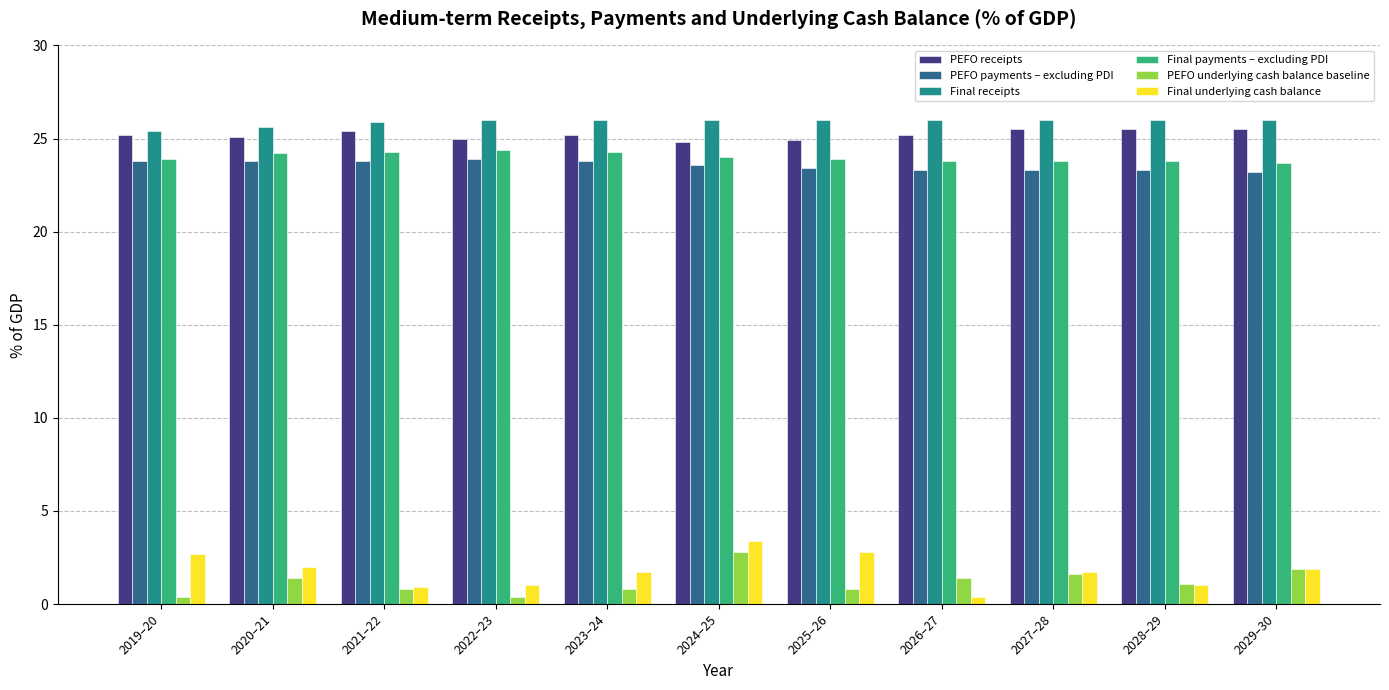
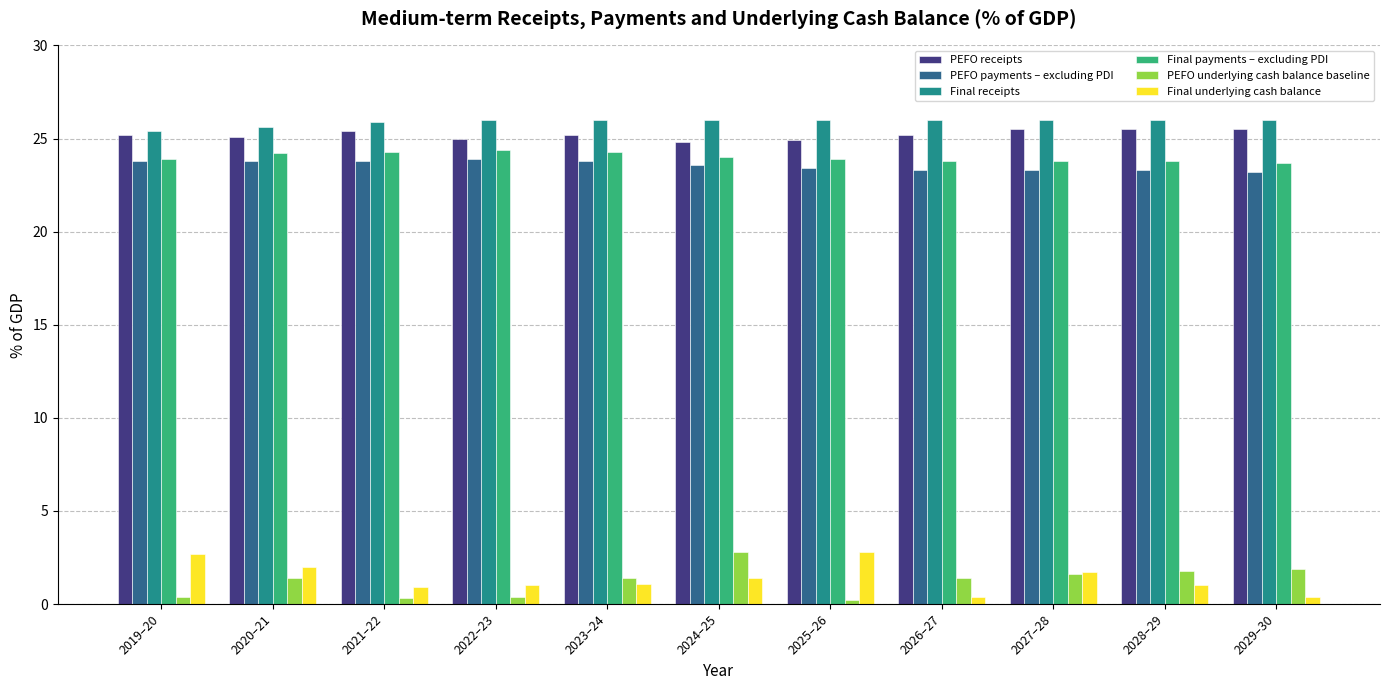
  {
    "PEFO underlying cash balance baseline": {
      "2019–20": 0.4,
      "2020–21": 1.4,
-     "2021–22": 0.8,
+     "2021–22": 0.3,
      "2022–23": 0.4,
-     "2023–24": 0.8,
+     "2023–24": 1.4,
      "2024–25": 2.8,
-     "2025–26": 0.8,
+     "2025–26": 0.2,
      "2026–27": 1.4,
      "2027–28": 1.6,
-     "2028–29": 1.1,
+     "2028–29": 1.8,
      "2029–30": 1.9
    },
    "Final underlying cash balance": {
      "2019–20": 2.7,
      "2020–21": 2.0,
      "2021–22": 0.9,
      "2022–23": 1.0,
-     "2023–24": 1.7,
-     "2024–25": 3.4,
+     "2023–24": 1.1,
+     "2024–25": 1.4,
      "2025–26": 2.8,
      "2026–27": 0.4,
      "2027–28": 1.7,
      "2028–29": 1.0,
-     "2029–30": 1.9
+     "2029–30": 0.4
    }
  }
